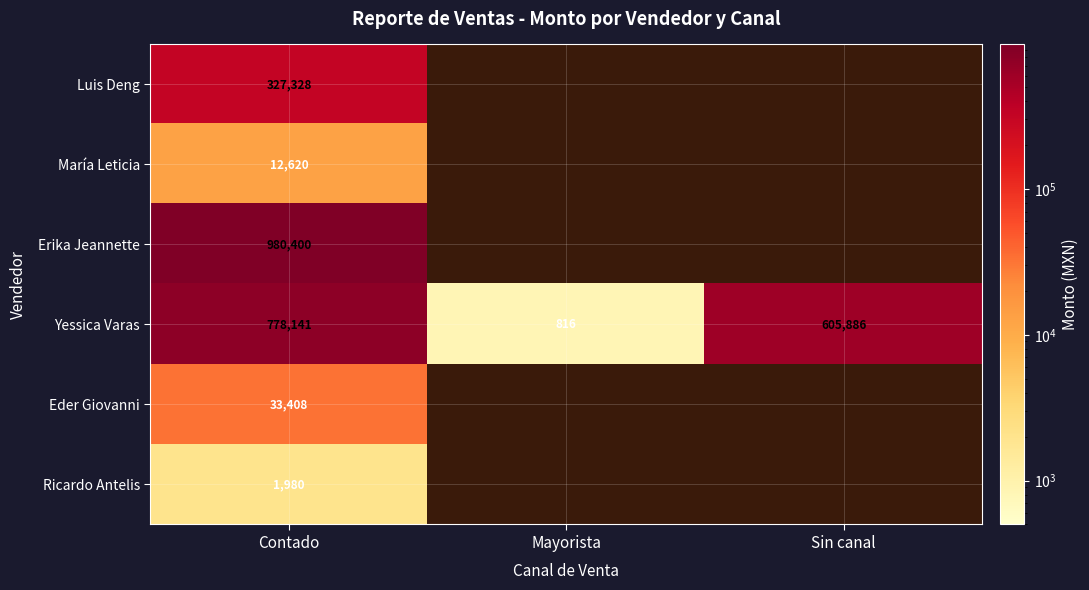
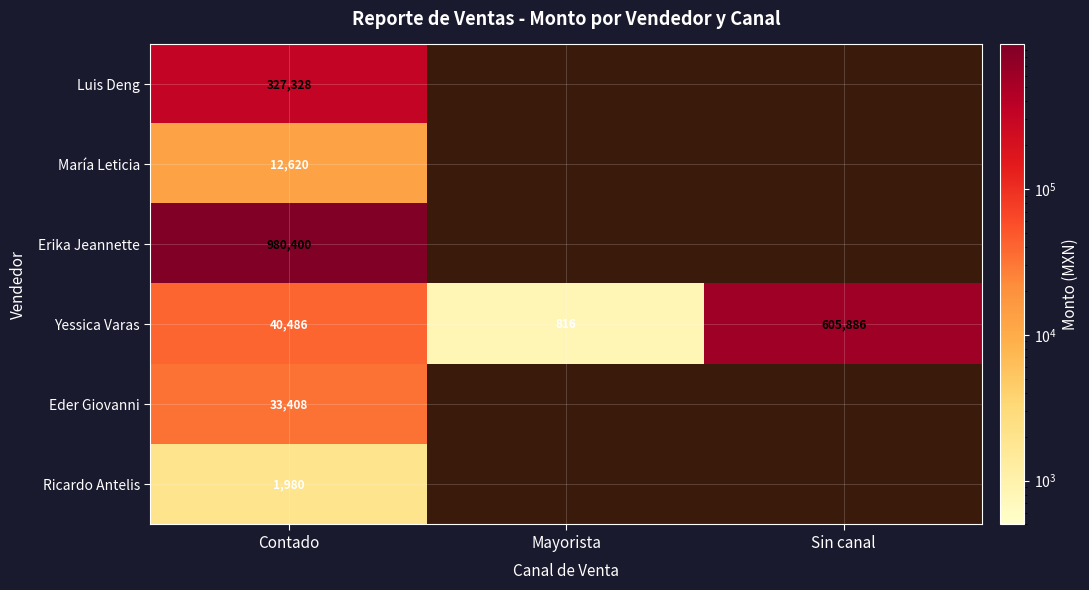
  {
    "Luis Deng": {
      "Contado": "327,328"
    },
    "María Leticia": {
      "Contado": "12,620"
    },
    "Erika Jeannette": {
      "Contado": "980,400"
    },
    "Yessica Varas": {
-     "Contado": "778,141",
+     "Contado": "40,486",
      "Mayorista": "816",
      "Sin canal": "605,886"
    },
    "Eder Giovanni": {
      "Contado": "33,408"
    },
    "Ricardo Antelis": {
      "Contado": "1,980"
    }
  }
